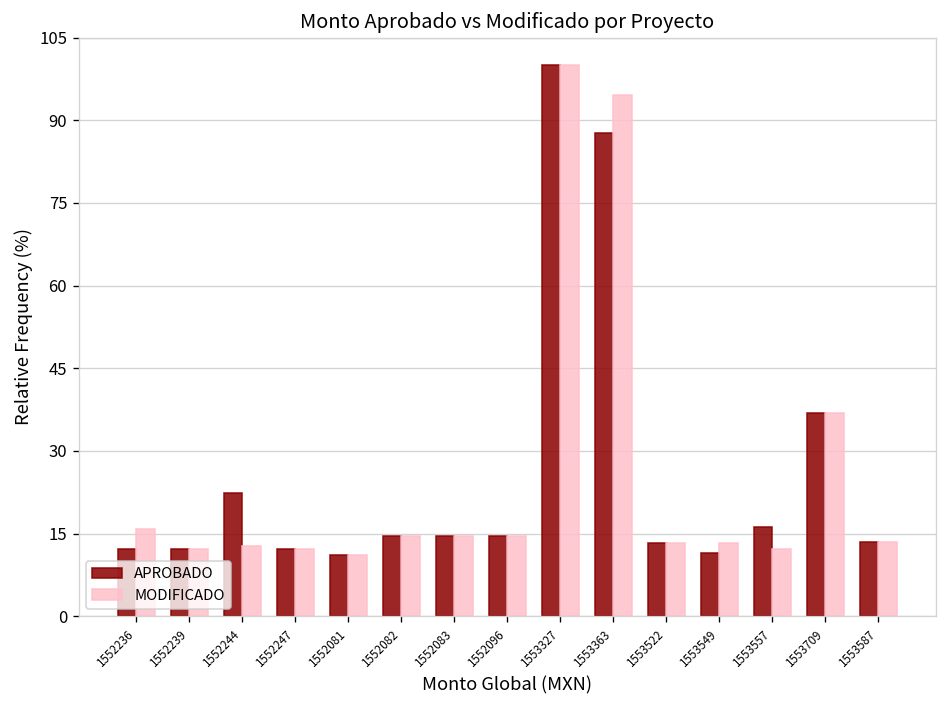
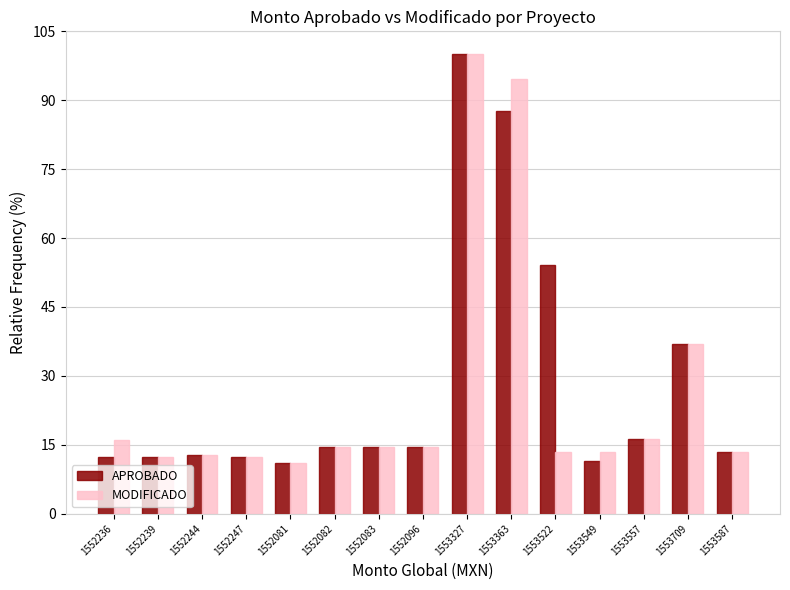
  {
    "APROBADO": {
      "1552236": 12,
      "1552239": 12,
-     "1552244": 22,
+     "1552244": 13,
      "1552247": 12,
      "1552081": 11,
      "1552082": 15,
      "1552083": 15,
      "1552096": 15,
      "1553327": 100,
      "1553363": 88,
-     "1553522": 13,
+     "1553522": 54,
      "1553549": 12,
      "1553557": 16,
      "1553709": 37,
      "1553587": 14
    },
    "MODIFICADO": {
      "1552236": 16,
      "1552239": 12,
      "1552244": 13,
      "1552247": 12,
      "1552081": 11,
      "1552082": 15,
      "1552083": 15,
      "1552096": 15,
      "1553327": 100,
      "1553363": 95,
      "1553522": 13,
      "1553549": 13,
-     "1553557": 12,
+     "1553557": 16,
      "1553709": 37,
      "1553587": 14
    }
  }
